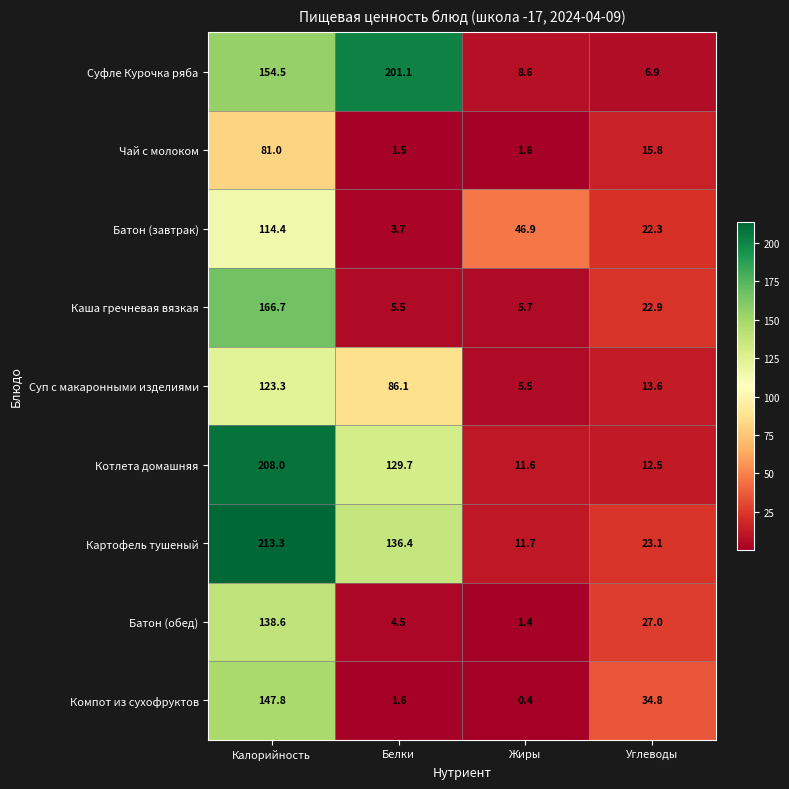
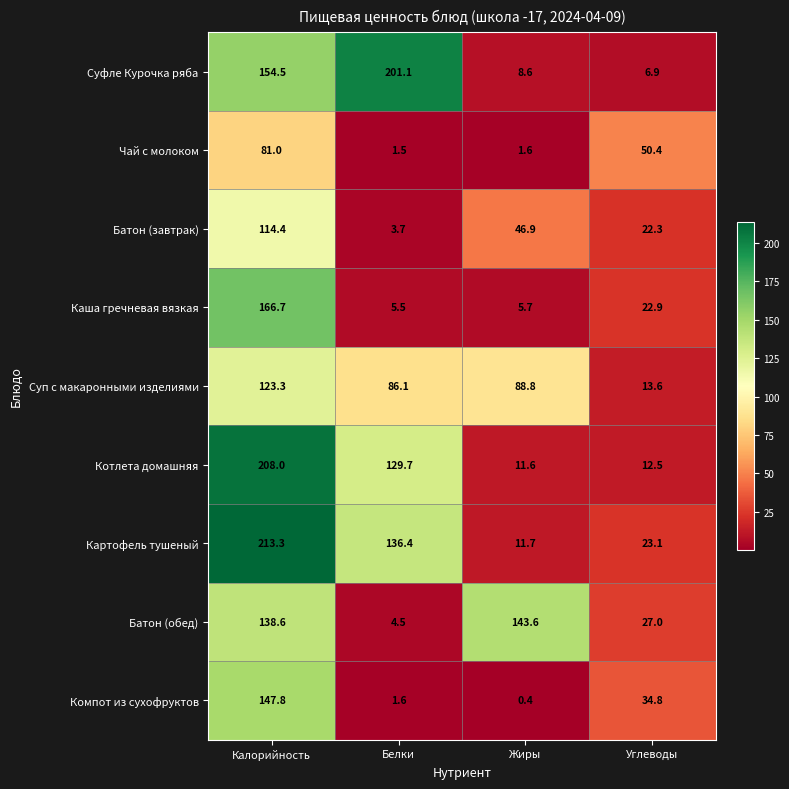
  {
    "Суфле Курочка ряба": {
      "Калорийность": 154.5,
      "Белки": 201.1,
      "Жиры": 8.6,
      "Углеводы": 6.9
    },
    "Чай с молоком": {
      "Калорийность": 81.0,
      "Белки": 1.5,
      "Жиры": 1.6,
-     "Углеводы": 15.8
+     "Углеводы": 50.4
    },
    "Батон (завтрак)": {
      "Калорийность": 114.4,
      "Белки": 3.7,
      "Жиры": 46.9,
      "Углеводы": 22.3
    },
    "Каша гречневая вязкая": {
      "Калорийность": 166.7,
      "Белки": 5.5,
      "Жиры": 5.7,
      "Углеводы": 22.9
    },
    "Суп с макаронными изделиями": {
      "Калорийность": 123.3,
      "Белки": 86.1,
-     "Жиры": 5.5,
+     "Жиры": 88.8,
      "Углеводы": 13.6
    },
    "Котлета домашняя": {
      "Калорийность": 208.0,
      "Белки": 129.7,
      "Жиры": 11.6,
      "Углеводы": 12.5
    },
    "Картофель тушеный": {
      "Калорийность": 213.3,
      "Белки": 136.4,
      "Жиры": 11.7,
      "Углеводы": 23.1
    },
    "Батон (обед)": {
      "Калорийность": 138.6,
      "Белки": 4.5,
-     "Жиры": 1.4,
+     "Жиры": 143.6,
      "Углеводы": 27.0
    },
    "Компот из сухофруктов": {
      "Калорийность": 147.8,
      "Белки": 1.6,
      "Жиры": 0.4,
      "Углеводы": 34.8
    }
  }
